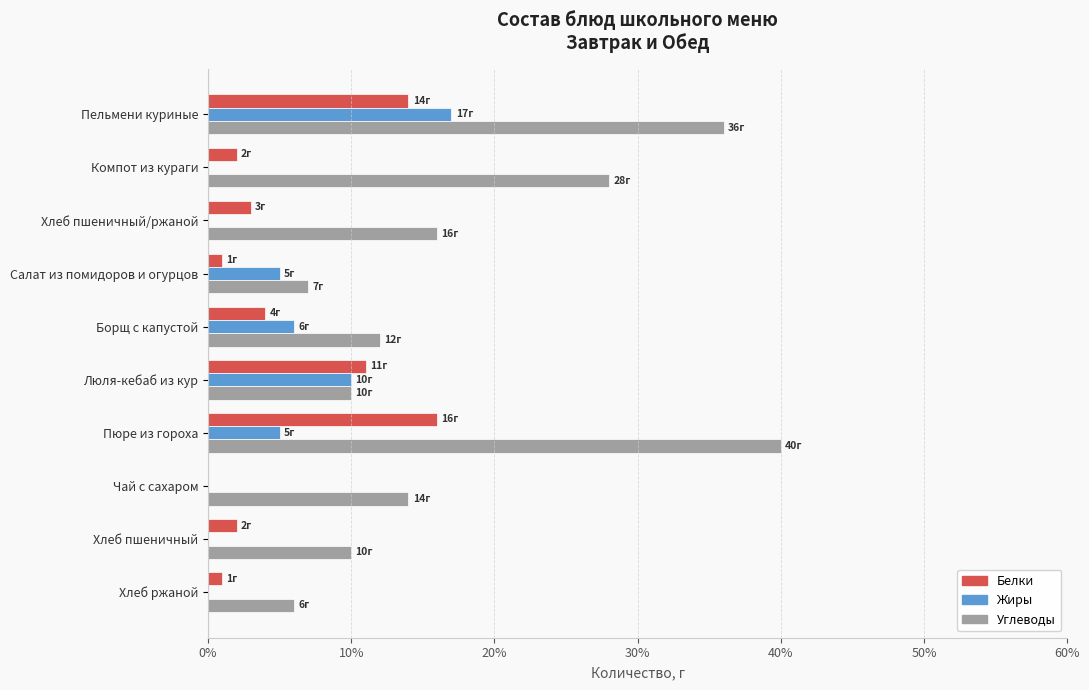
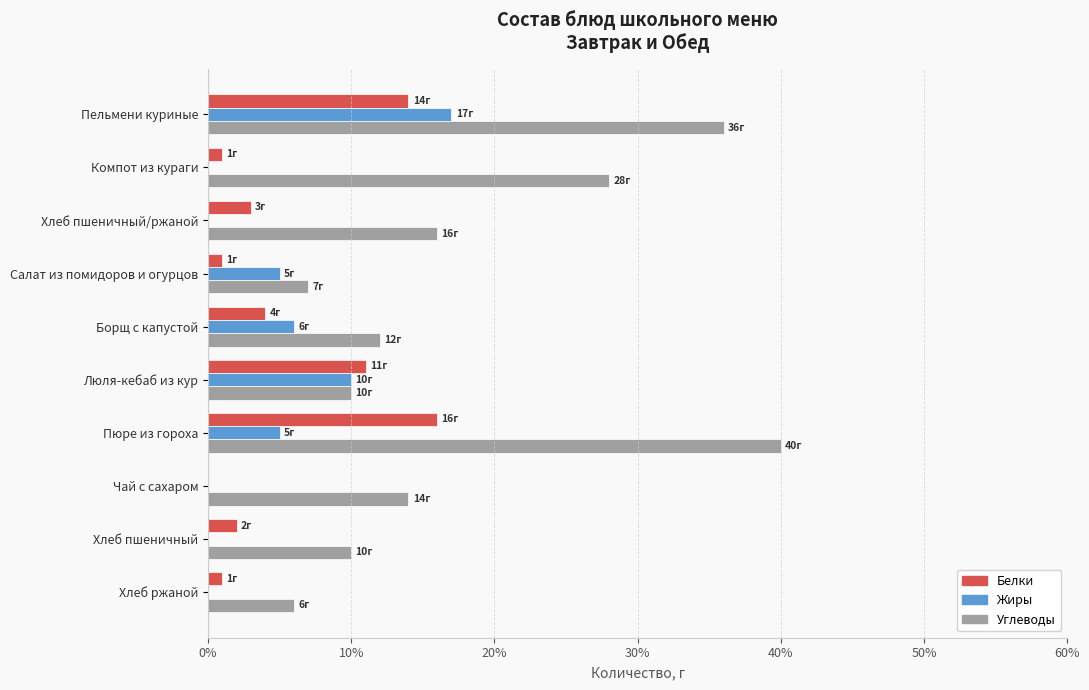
  {
    "Белки": {
      "Пельмени куриные": "14г",
-     "Компот из кураги": "2г",
+     "Компот из кураги": "1г",
      "Хлеб пшеничный/ржаной": "3г",
      "Салат из помидоров и огурцов": "1г",
      "Борщ с капустой": "4г",
      "Люля-кебаб из кур": "11г",
      "Пюре из гороха": "16г",
      "Хлеб пшеничный": "2г",
      "Хлеб ржаной": "1г"
    },
    "Жиры": {
      "Пельмени куриные": "17г",
      "Салат из помидоров и огурцов": "5г",
      "Борщ с капустой": "6г",
      "Люля-кебаб из кур": "10г",
      "Пюре из гороха": "5г"
    },
    "Углеводы": {
      "Пельмени куриные": "36г",
      "Компот из кураги": "28г",
      "Хлеб пшеничный/ржаной": "16г",
      "Салат из помидоров и огурцов": "7г",
      "Борщ с капустой": "12г",
      "Люля-кебаб из кур": "10г",
      "Пюре из гороха": "40г",
      "Чай с сахаром": "14г",
      "Хлеб пшеничный": "10г",
      "Хлеб ржаной": "6г"
    }
  }
